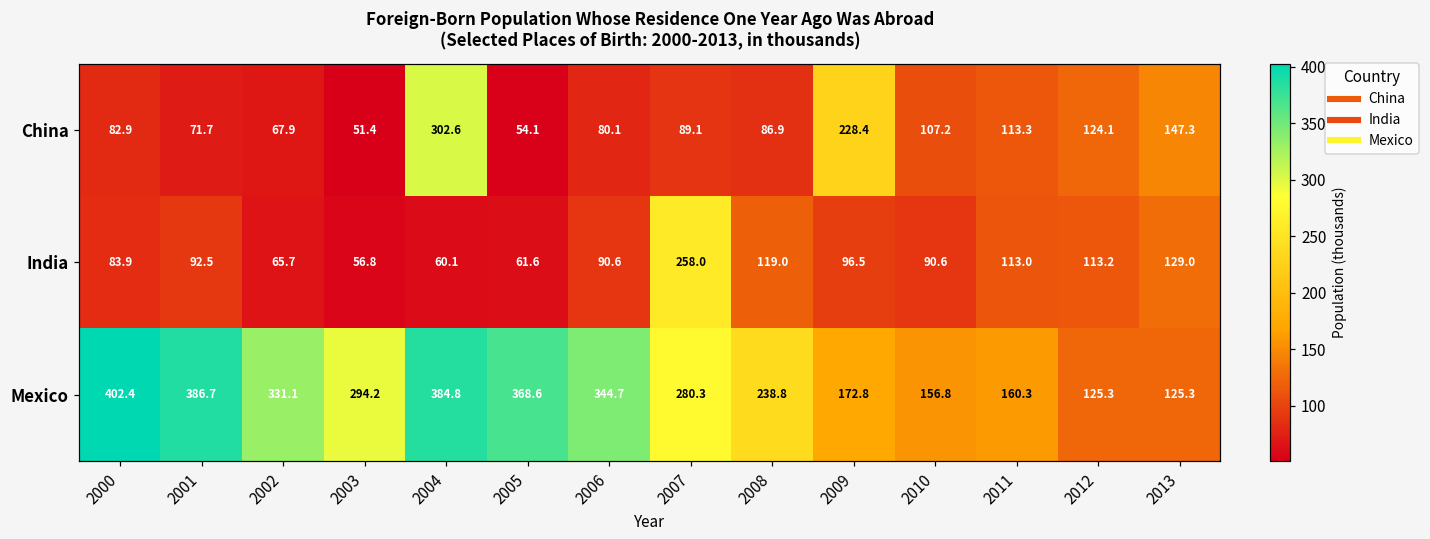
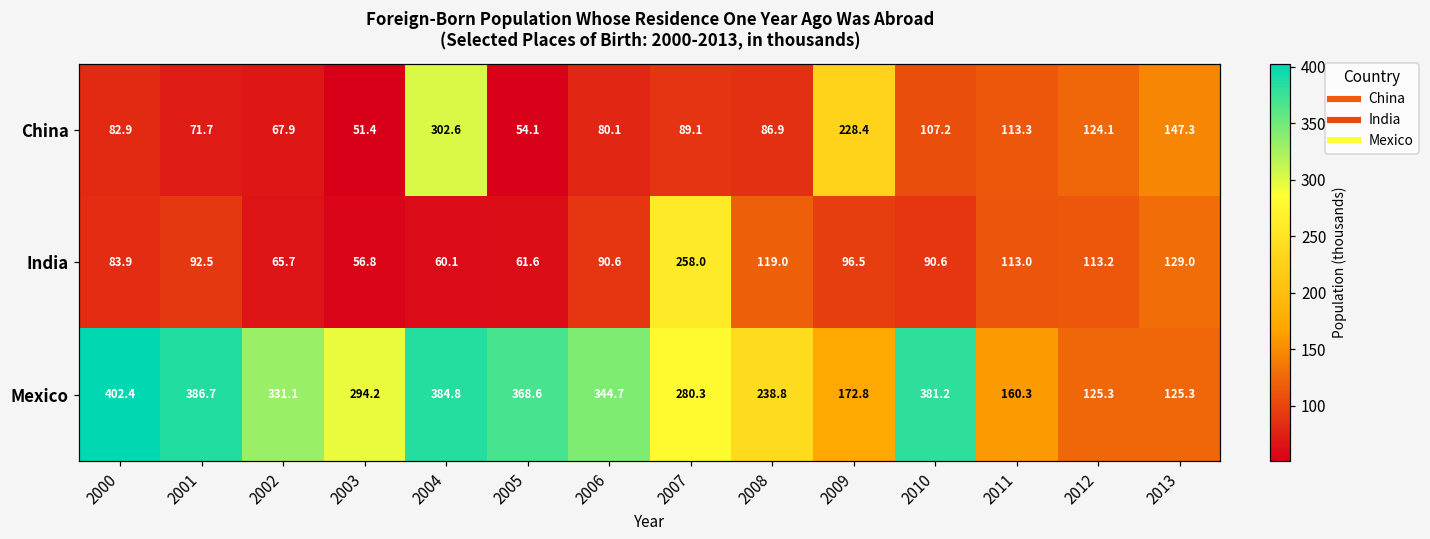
  {
    "China": {
      "2000": 82.9,
      "2001": 71.7,
      "2002": 67.9,
      "2003": 51.4,
      "2004": 302.6,
      "2005": 54.1,
      "2006": 80.1,
      "2007": 89.1,
      "2008": 86.9,
      "2009": 228.4,
      "2010": 107.2,
      "2011": 113.3,
      "2012": 124.1,
      "2013": 147.3
    },
    "India": {
      "2000": 83.9,
      "2001": 92.5,
      "2002": 65.7,
      "2003": 56.8,
      "2004": 60.1,
      "2005": 61.6,
      "2006": 90.6,
      "2007": 258.0,
      "2008": 119.0,
      "2009": 96.5,
      "2010": 90.6,
      "2011": 113.0,
      "2012": 113.2,
      "2013": 129.0
    },
    "Mexico": {
      "2000": 402.4,
      "2001": 386.7,
      "2002": 331.1,
      "2003": 294.2,
      "2004": 384.8,
      "2005": 368.6,
      "2006": 344.7,
      "2007": 280.3,
      "2008": 238.8,
      "2009": 172.8,
-     "2010": 156.8,
+     "2010": 381.2,
      "2011": 160.3,
      "2012": 125.3,
      "2013": 125.3
    }
  }
